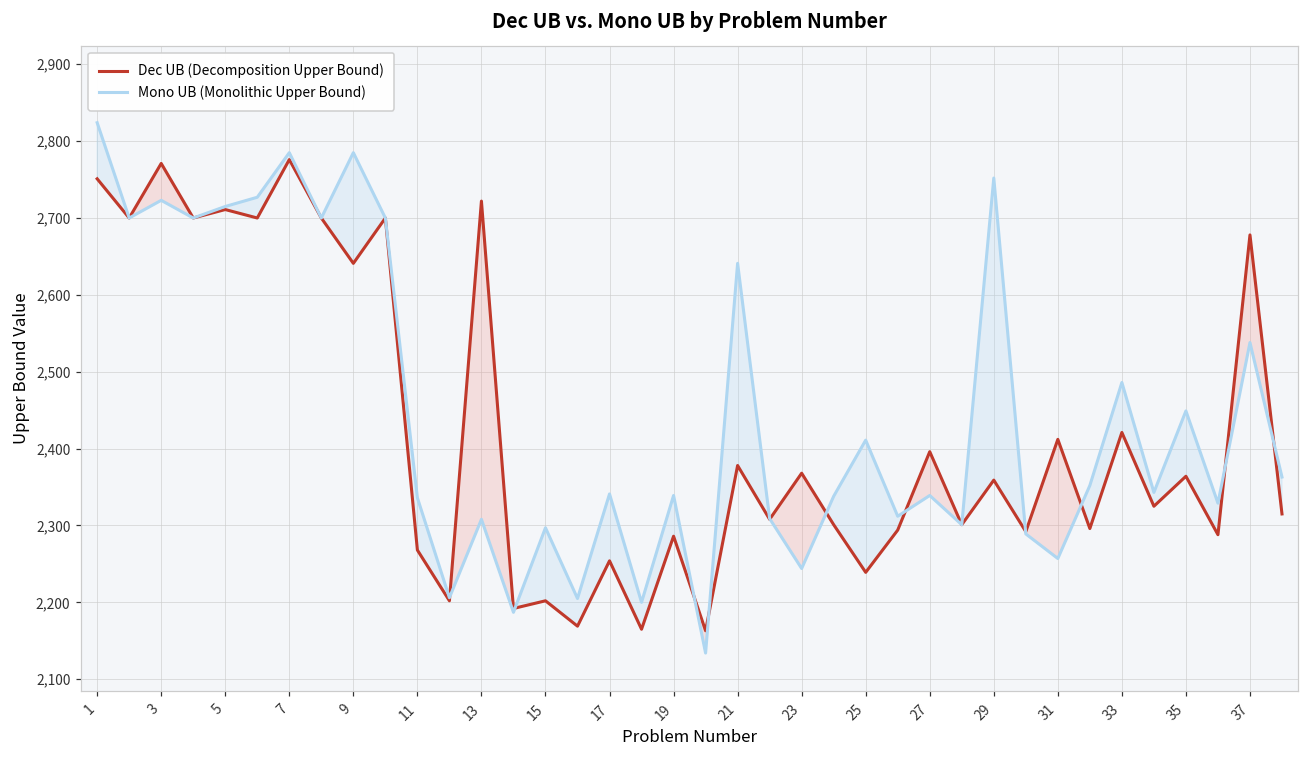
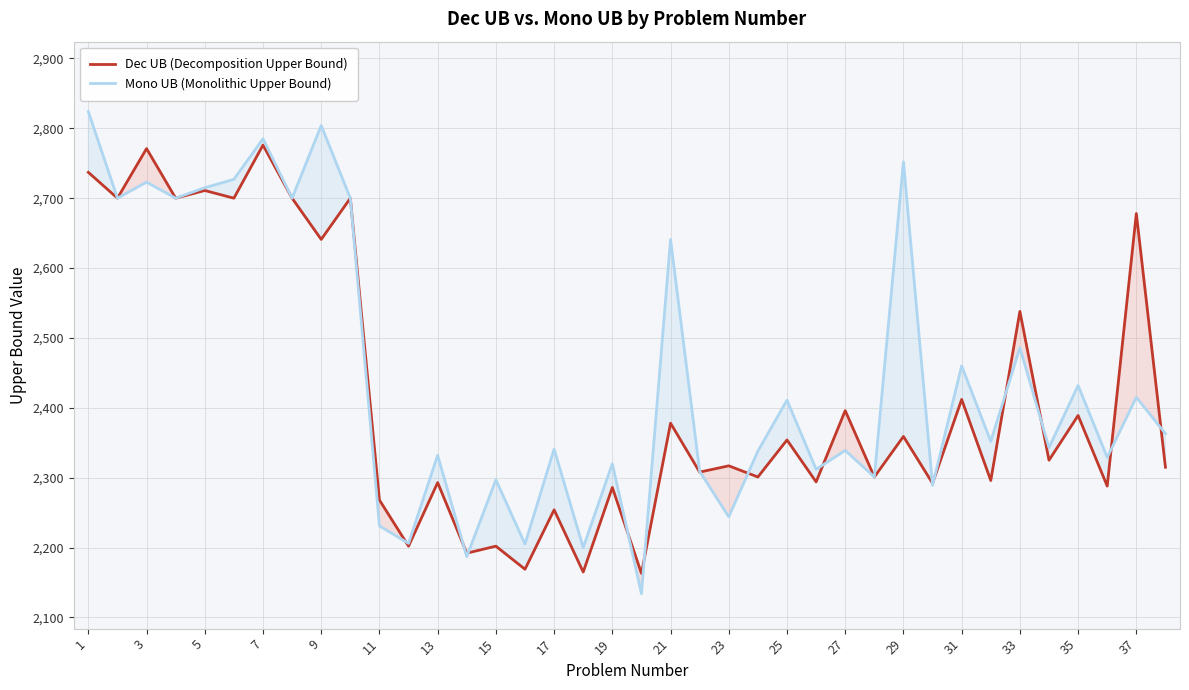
  {
    "Dec UB (Decomposition Upper Bound)": {
-     "1": "2,750",
+     "1": "2,740",
      "3": "2,770",
      "5": "2,710",
      "7": "2,780",
      "9": "2,640",
      "11": "2,270",
-     "13": "2,720",
+     "13": "2,290",
      "15": "2,200",
      "17": "2,250",
      "19": "2,290",
      "21": "2,380",
-     "23": "2,370",
-     "25": "2,240",
+     "23": "2,320",
+     "25": "2,350",
      "27": "2,400",
      "29": "2,360",
      "31": "2,410",
-     "33": "2,420",
-     "35": "2,360",
+     "33": "2,540",
+     "35": "2,390",
      "37": "2,680"
    },
    "Mono UB (Monolithic Upper Bound)": {
      "1": "2,820",
      "3": "2,720",
      "5": "2,720",
      "7": "2,790",
-     "9": "2,790",
-     "11": "2,340",
-     "13": "2,310",
+     "9": "2,800",
+     "11": "2,230",
+     "13": "2,330",
      "15": "2,300",
      "17": "2,340",
-     "19": "2,340",
+     "19": "2,320",
      "21": "2,640",
      "23": "2,240",
      "25": "2,410",
      "27": "2,340",
      "29": "2,750",
-     "31": "2,260",
+     "31": "2,460",
      "33": "2,490",
-     "35": "2,450",
-     "37": "2,540"
+     "35": "2,430",
+     "37": "2,420"
    }
  }
